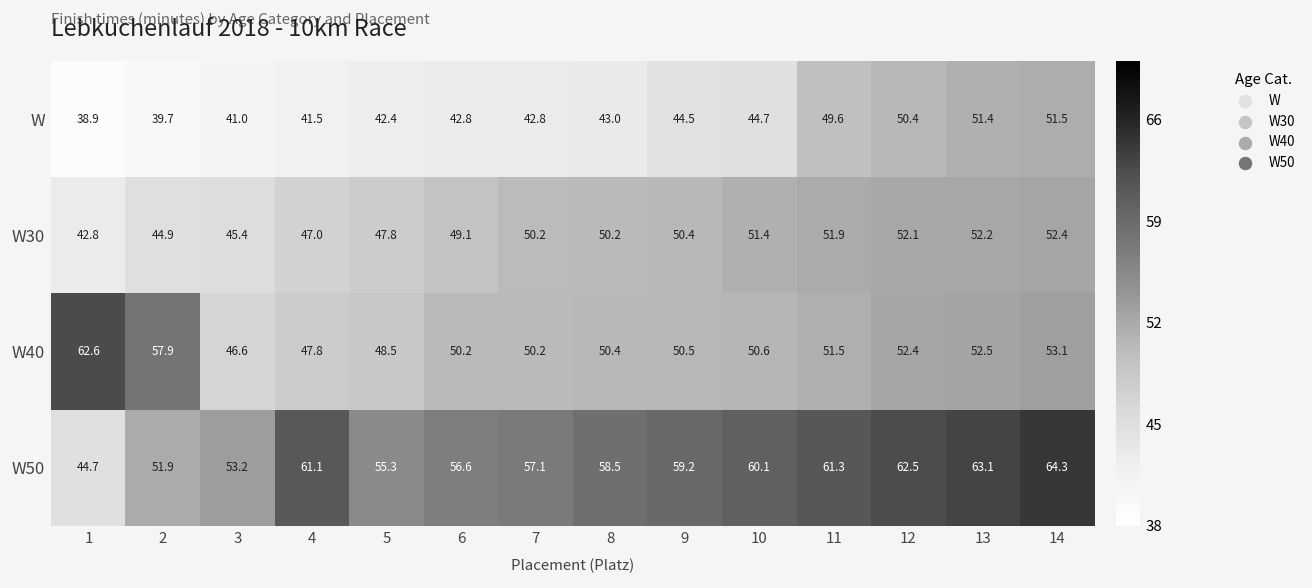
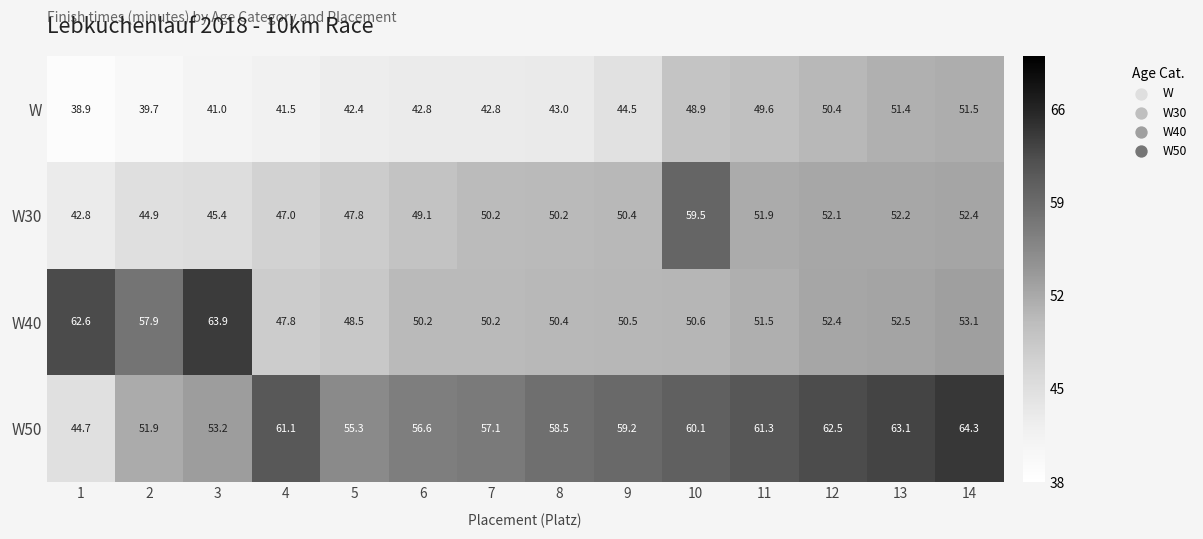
  {
    "W": {
      "1": 38.9,
      "2": 39.7,
      "3": 41.0,
      "4": 41.5,
      "5": 42.4,
      "6": 42.8,
      "7": 42.8,
      "8": 43.0,
      "9": 44.5,
-     "10": 44.7,
+     "10": 48.9,
      "11": 49.6,
      "12": 50.4,
      "13": 51.4,
      "14": 51.5
    },
    "W30": {
      "1": 42.8,
      "2": 44.9,
      "3": 45.4,
      "4": 47.0,
      "5": 47.8,
      "6": 49.1,
      "7": 50.2,
      "8": 50.2,
      "9": 50.4,
-     "10": 51.4,
+     "10": 59.5,
      "11": 51.9,
      "12": 52.1,
      "13": 52.2,
      "14": 52.4
    },
    "W40": {
      "1": 62.6,
      "2": 57.9,
-     "3": 46.6,
+     "3": 63.9,
      "4": 47.8,
      "5": 48.5,
      "6": 50.2,
      "7": 50.2,
      "8": 50.4,
      "9": 50.5,
      "10": 50.6,
      "11": 51.5,
      "12": 52.4,
      "13": 52.5,
      "14": 53.1
    },
    "W50": {
      "1": 44.7,
      "2": 51.9,
      "3": 53.2,
      "4": 61.1,
      "5": 55.3,
      "6": 56.6,
      "7": 57.1,
      "8": 58.5,
      "9": 59.2,
      "10": 60.1,
      "11": 61.3,
      "12": 62.5,
      "13": 63.1,
      "14": 64.3
    }
  }
